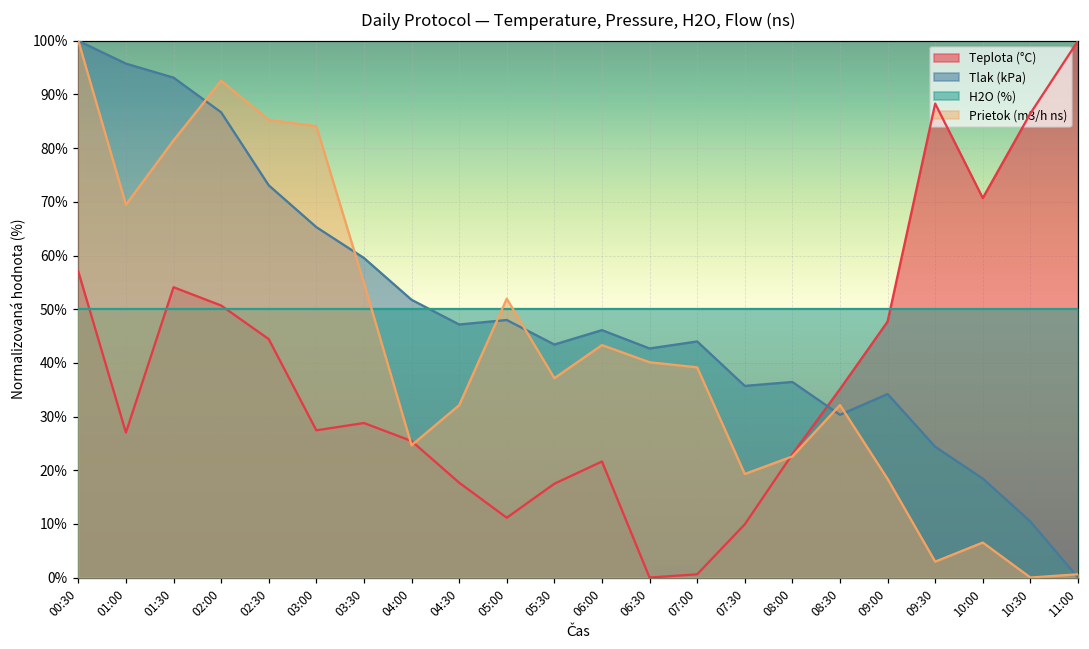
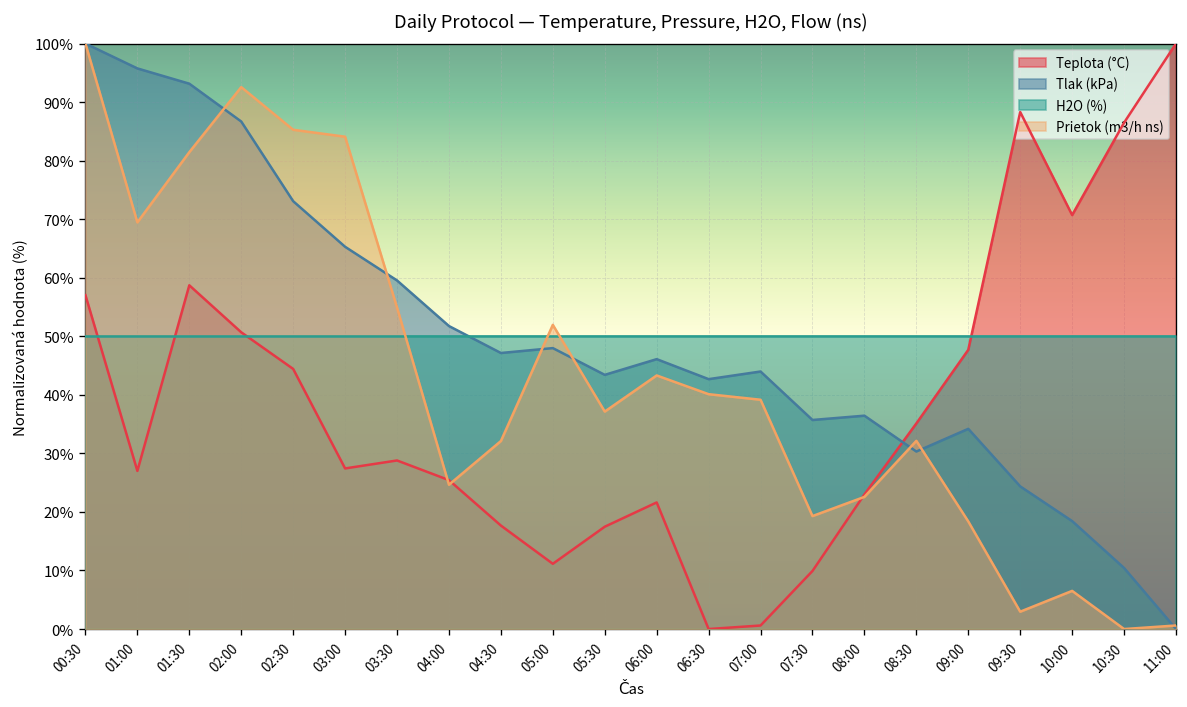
  {
    "Teplota (°C)": {
      "00:30": "57%",
      "01:00": "27%",
-     "01:30": "54%",
+     "01:30": "59%",
      "02:00": "51%",
      "02:30": "44%",
      "03:00": "27%",
      "03:30": "29%",
      "04:00": "25%",
      "04:30": "18%",
      "05:00": "11%",
      "05:30": "17%",
      "06:00": "22%",
      "06:30": "0%",
      "07:00": "1%",
      "07:30": "10%",
      "08:30": "35%",
      "09:00": "48%",
      "10:00": "71%",
      "11:00": "100%"
    },
    "Prietok (m3/h ns)": {
      "01:00": "69%",
      "01:30": "81%",
      "02:00": "93%",
      "02:30": "85%",
      "03:00": "84%",
      "03:30": "55%",
      "04:00": "25%",
      "04:30": "32%",
      "05:00": "52%",
      "05:30": "37%",
      "06:00": "43%",
      "06:30": "40%",
      "07:00": "39%",
      "07:30": "19%",
      "08:30": "32%",
      "09:00": "18%",
      "09:30": "3%",
      "10:00": "7%",
      "10:30": "0%",
      "11:00": "1%"
    }
  }
